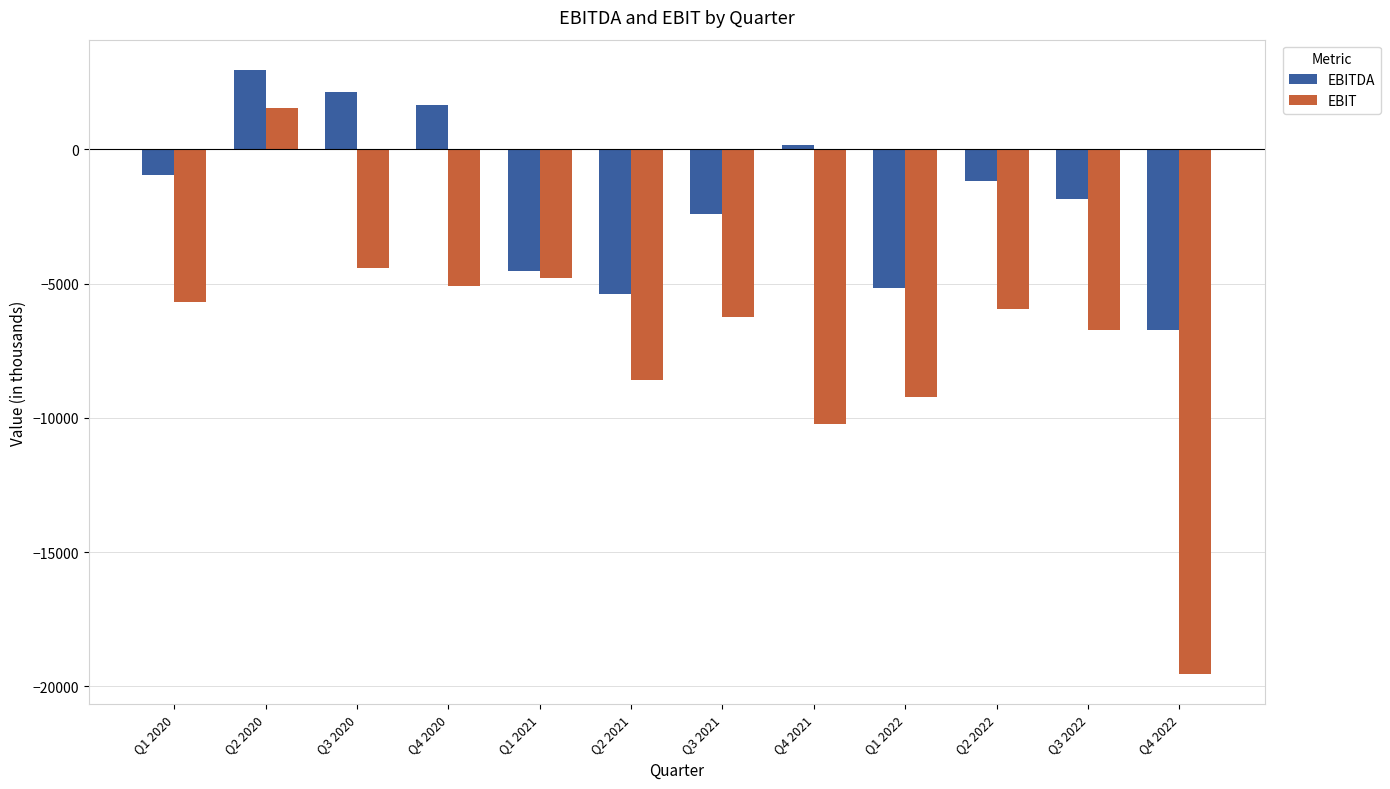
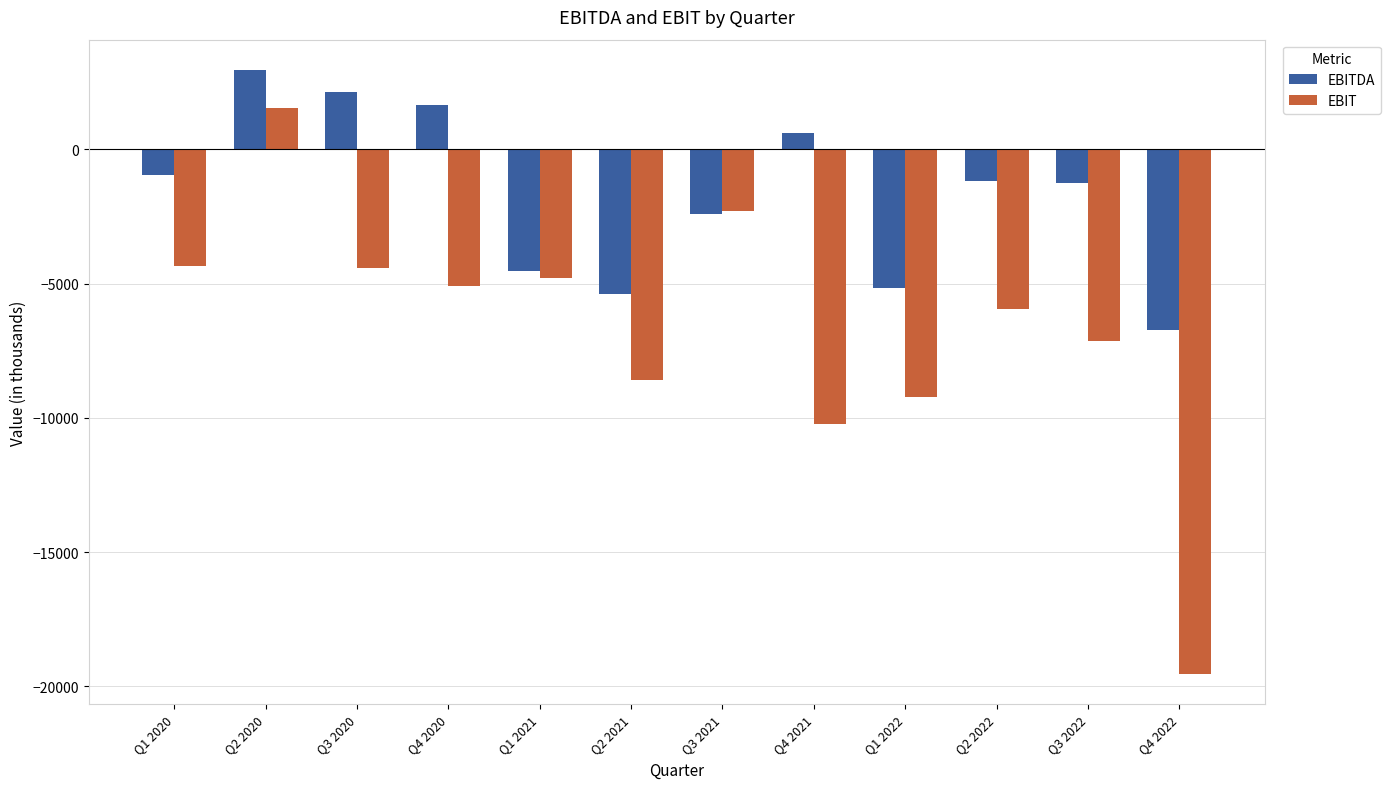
  {
    "EBITDA": {
      "Q1 2020": -1000,
      "Q2 2020": 3000,
      "Q3 2020": 2200,
      "Q4 2020": 1600,
      "Q1 2021": -4500,
      "Q2 2021": -5400,
      "Q3 2021": -2400,
-     "Q4 2021": 200,
+     "Q4 2021": 600,
      "Q1 2022": -5200,
      "Q2 2022": -1200,
-     "Q3 2022": -1900,
+     "Q3 2022": -1200,
      "Q4 2022": -6700
    },
    "EBIT": {
-     "Q1 2020": -5700,
+     "Q1 2020": -4300,
      "Q2 2020": 1500,
      "Q3 2020": -4400,
      "Q4 2020": -5100,
      "Q1 2021": -4800,
      "Q2 2021": -8600,
-     "Q3 2021": -6200,
+     "Q3 2021": -2300,
      "Q4 2021": -10200,
      "Q1 2022": -9200,
      "Q2 2022": -5900,
-     "Q3 2022": -6700,
+     "Q3 2022": -7100,
      "Q4 2022": -19500
    }
  }
